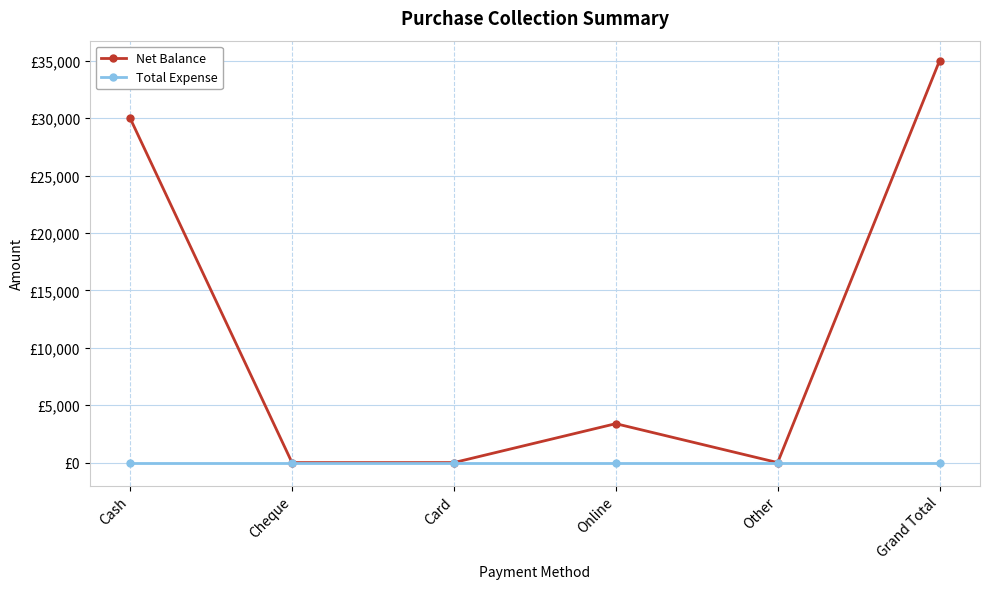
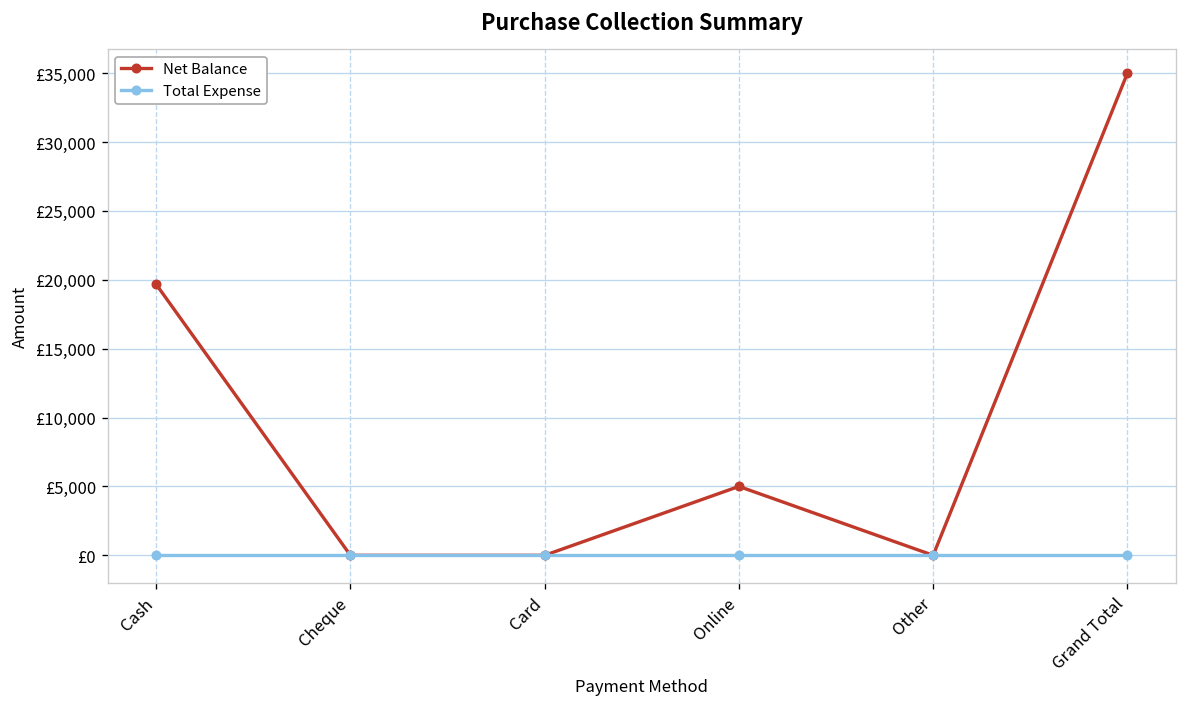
  {
    "Net Balance": {
-     "Cash": "£30,000",
-     "Online": "£3,400",
+     "Cash": "£19,700",
+     "Online": "£5,000",
      "Grand Total": "£35,000"
    },
    "Total Expense": {
      "Cash": "£0",
      "Online": "£0",
      "Grand Total": "£0"
    }
  }
